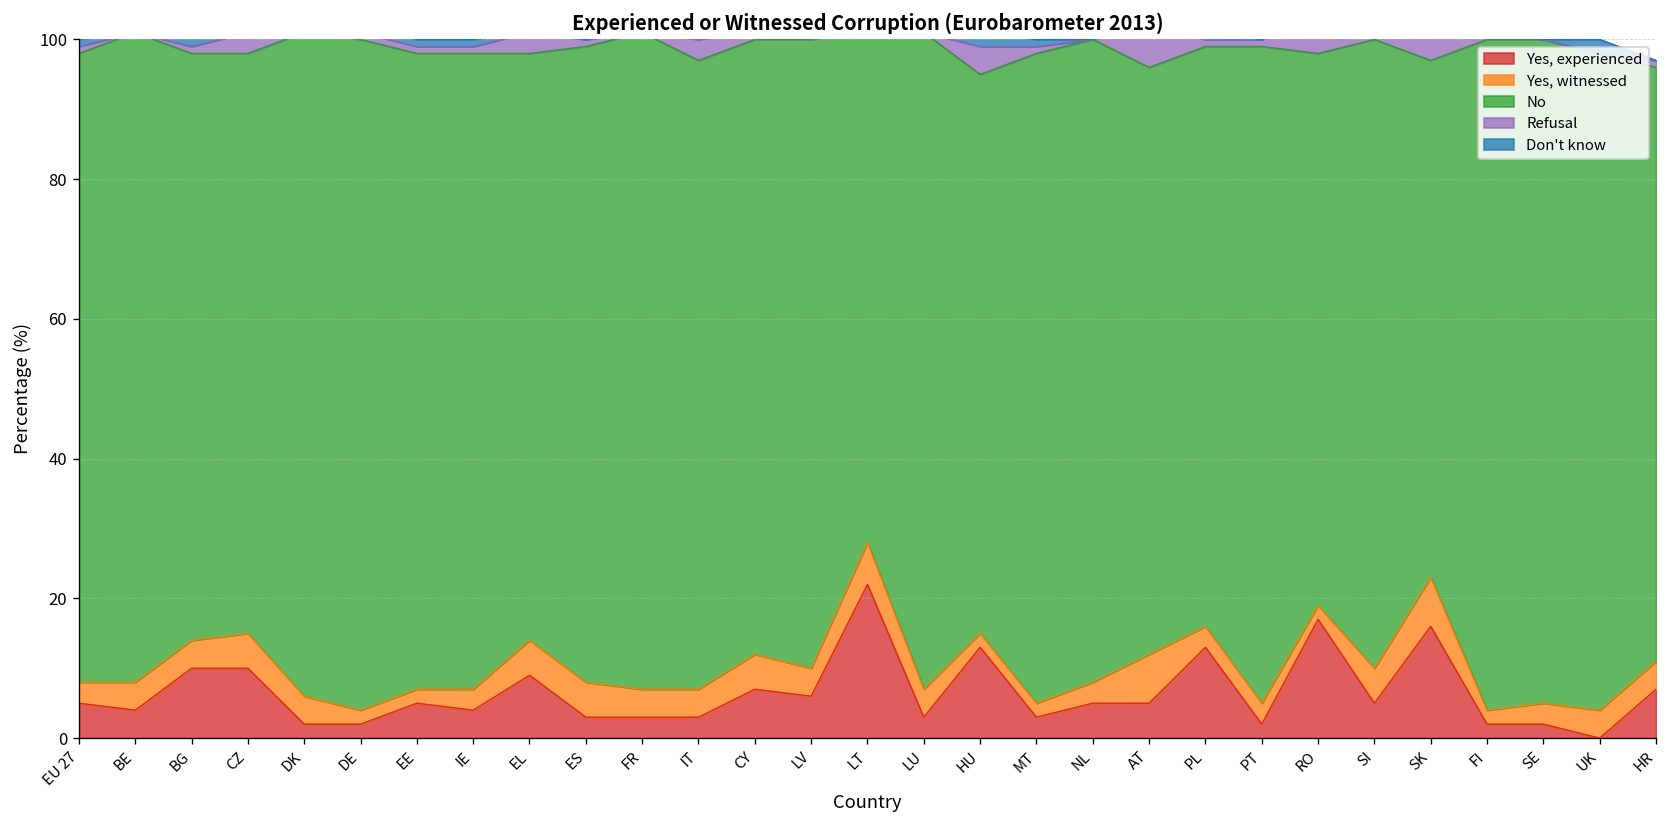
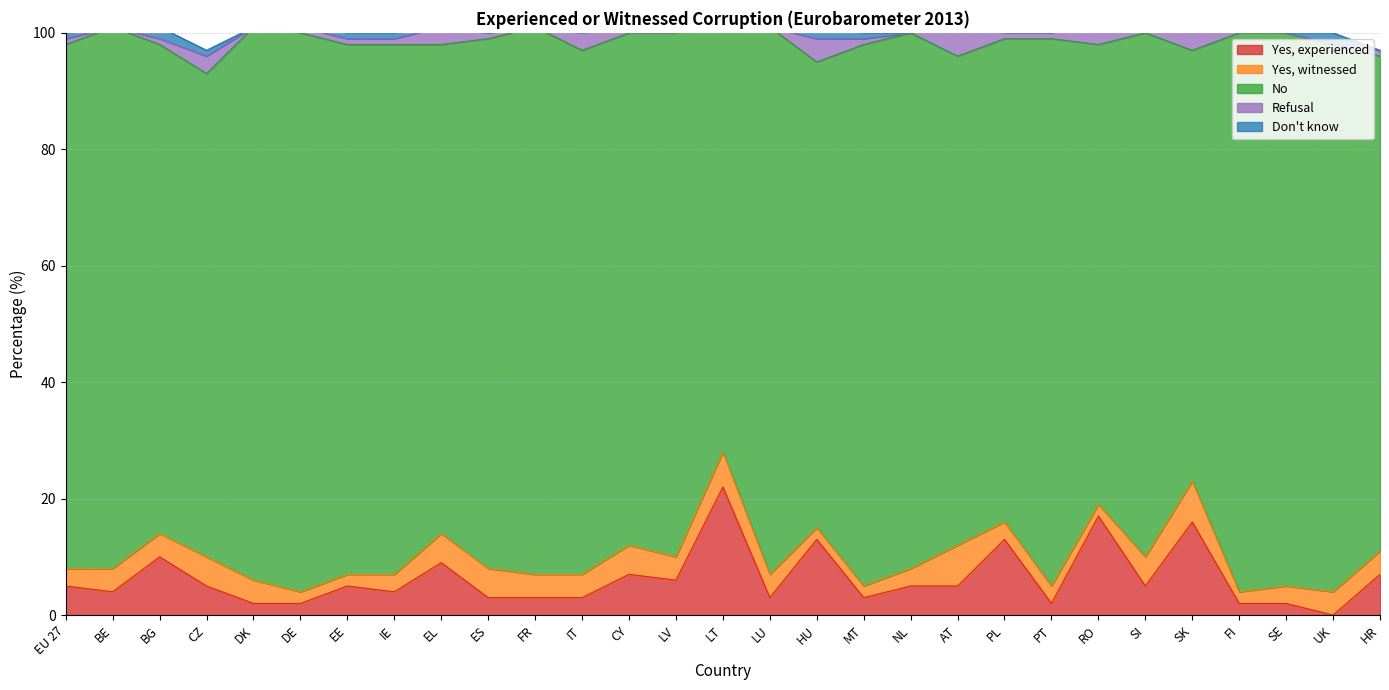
  {
    "Yes, experienced": {
      "EU 27": 5,
      "BE": 4,
      "BG": 10,
-     "CZ": 10,
+     "CZ": 5,
      "DK": 2,
      "DE": 2,
      "EE": 5,
      "IE": 4,
      "EL": 9,
      "ES": 3,
      "FR": 3,
      "IT": 3,
      "CY": 7,
      "LV": 6,
      "LT": 22,
      "LU": 3,
      "HU": 13,
      "MT": 3,
      "NL": 5,
      "AT": 5,
      "PL": 13,
      "PT": 2,
      "RO": 17,
      "SI": 5,
      "SK": 16,
      "FI": 2,
      "SE": 2,
      "UK": 0,
      "HR": 7
    },
    "Yes, witnessed": {
      "EU 27": 3,
      "BE": 4,
      "BG": 4,
      "CZ": 5,
      "DK": 4,
      "DE": 2,
      "EE": 2,
      "IE": 3,
      "EL": 5,
      "ES": 5,
      "FR": 4,
      "IT": 4,
      "CY": 5,
      "LV": 4,
      "LT": 6,
      "LU": 4,
      "HU": 2,
      "MT": 2,
      "NL": 3,
      "AT": 7,
      "PL": 3,
      "PT": 3,
      "RO": 2,
      "SI": 5,
      "SK": 7,
      "FI": 2,
      "SE": 3,
      "UK": 4,
      "HR": 4
    },
    "No": {
      "EU 27": 90,
      "BG": 84,
      "CZ": 83,
      "DE": 96,
      "EE": 91,
      "IE": 91,
      "EL": 84,
      "ES": 91,
      "IT": 90,
      "CY": 88,
      "LV": 90,
      "HU": 80,
      "MT": 93,
      "AT": 84,
      "PL": 83,
      "PT": 94,
      "RO": 79,
      "SI": 90,
      "SK": 74,
      "FI": 96,
      "HR": 85
    },
    "Refusal": {
      "EU 27": 1,
      "BG": 1,
      "EE": 1,
      "IE": 1,
      "IT": 3,
      "HU": 4,
      "MT": 1,
      "PL": 1
    },
    "Don't know": {
      "EU 27": 1,
      "EE": 1,
      "IE": 1,
      "MT": 1,
      "UK": 2
    }
  }
